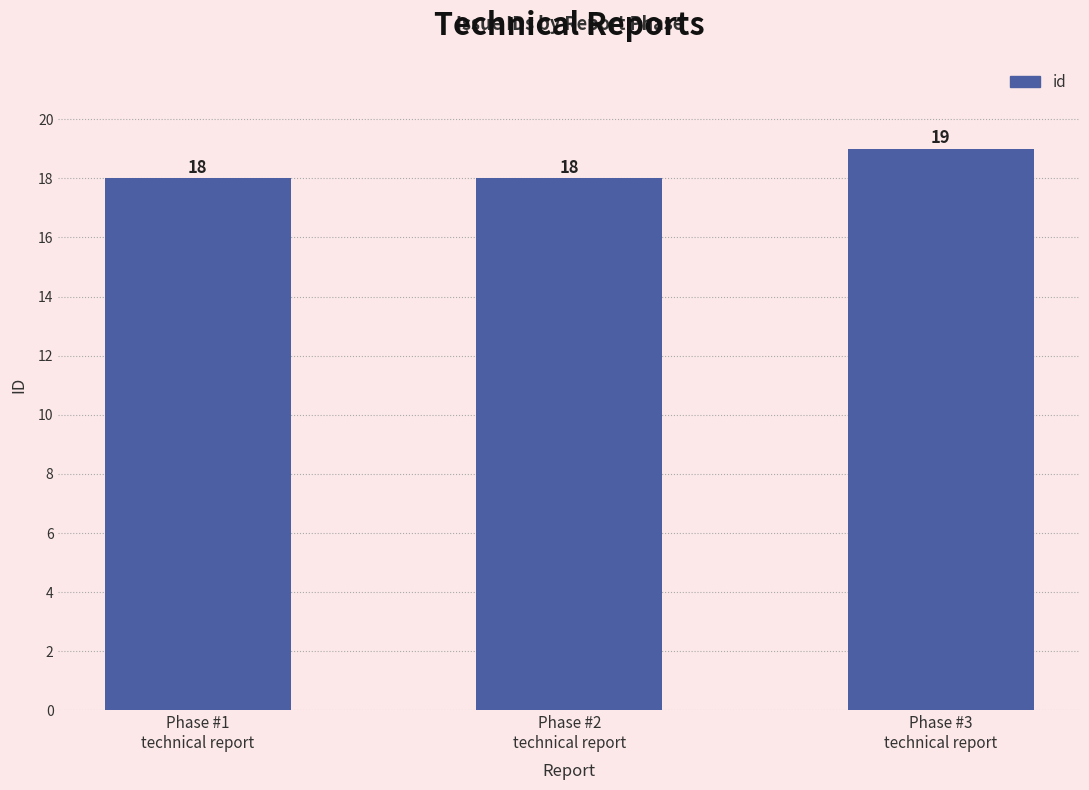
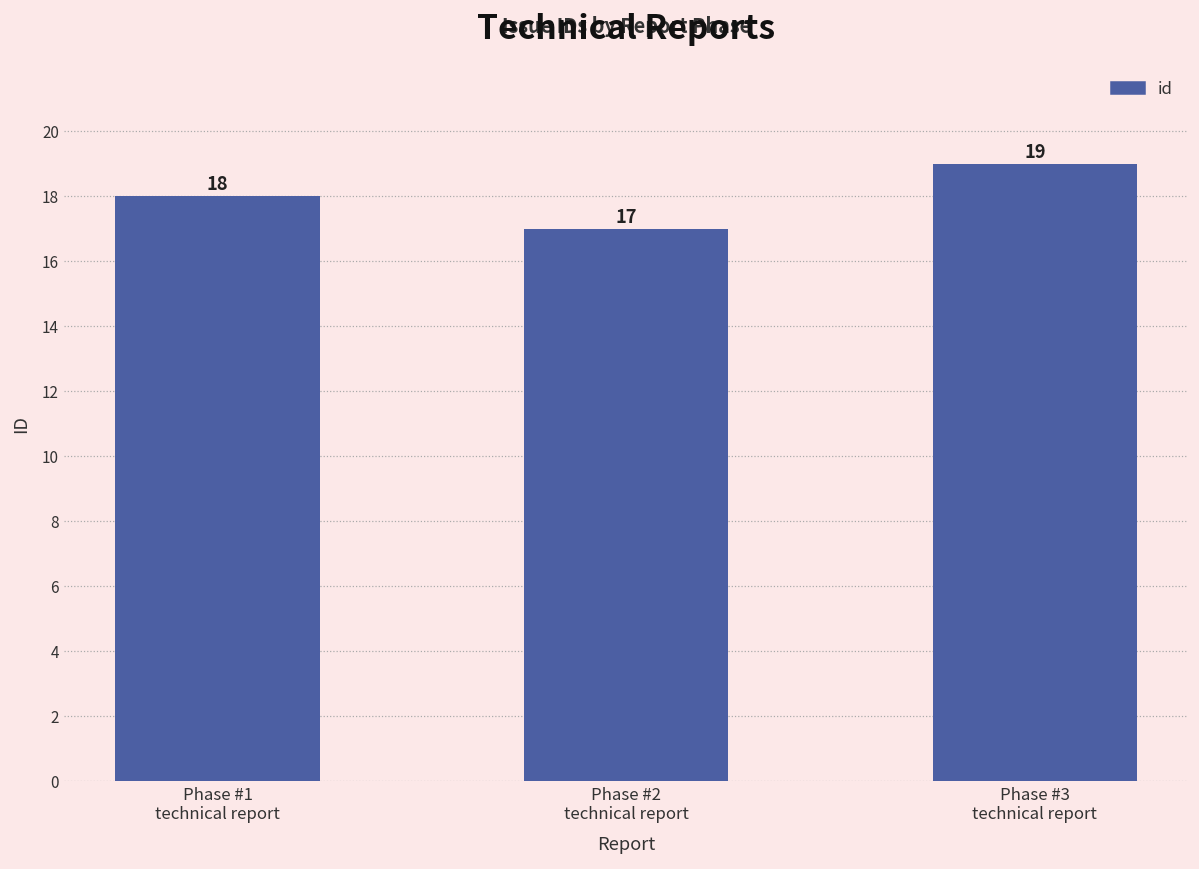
  {
    "Phase #1 technical report": 18,
-   "Phase #2 technical report": 18,
+   "Phase #2 technical report": 17,
    "Phase #3 technical report": 19
  }
